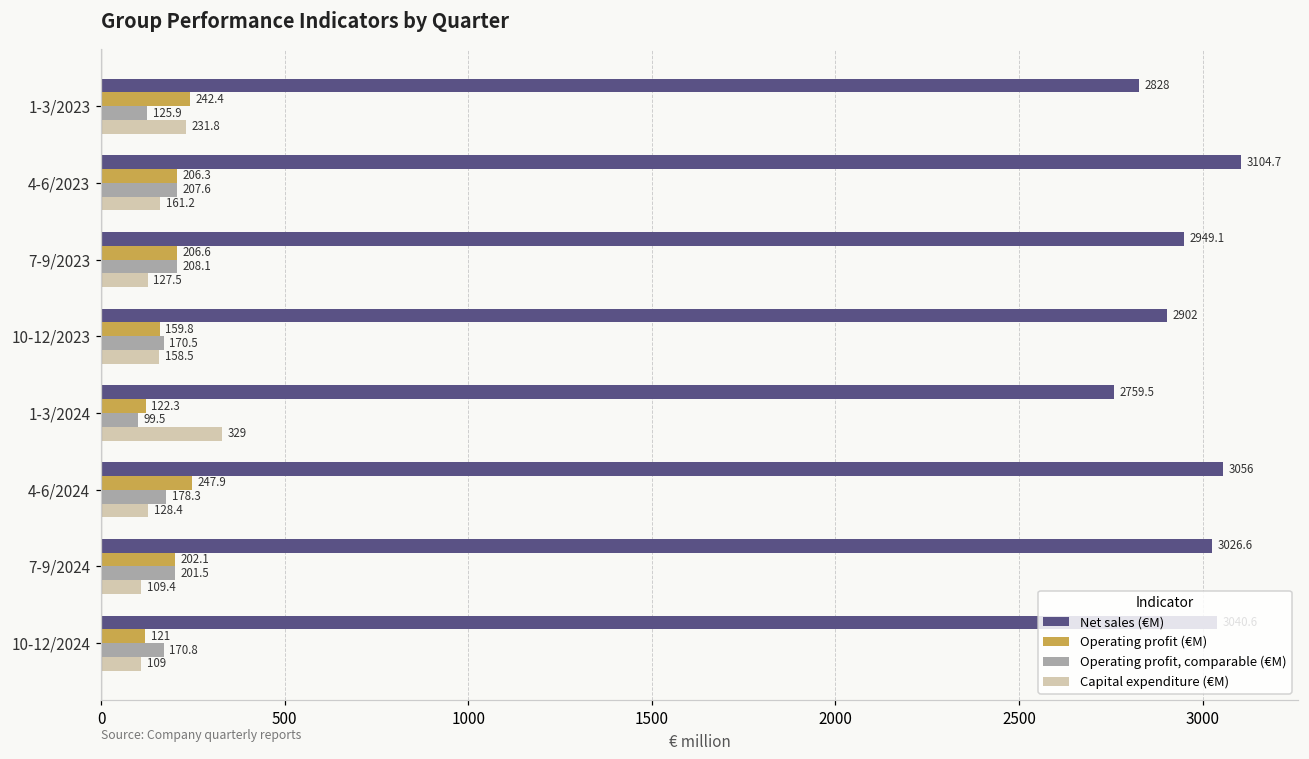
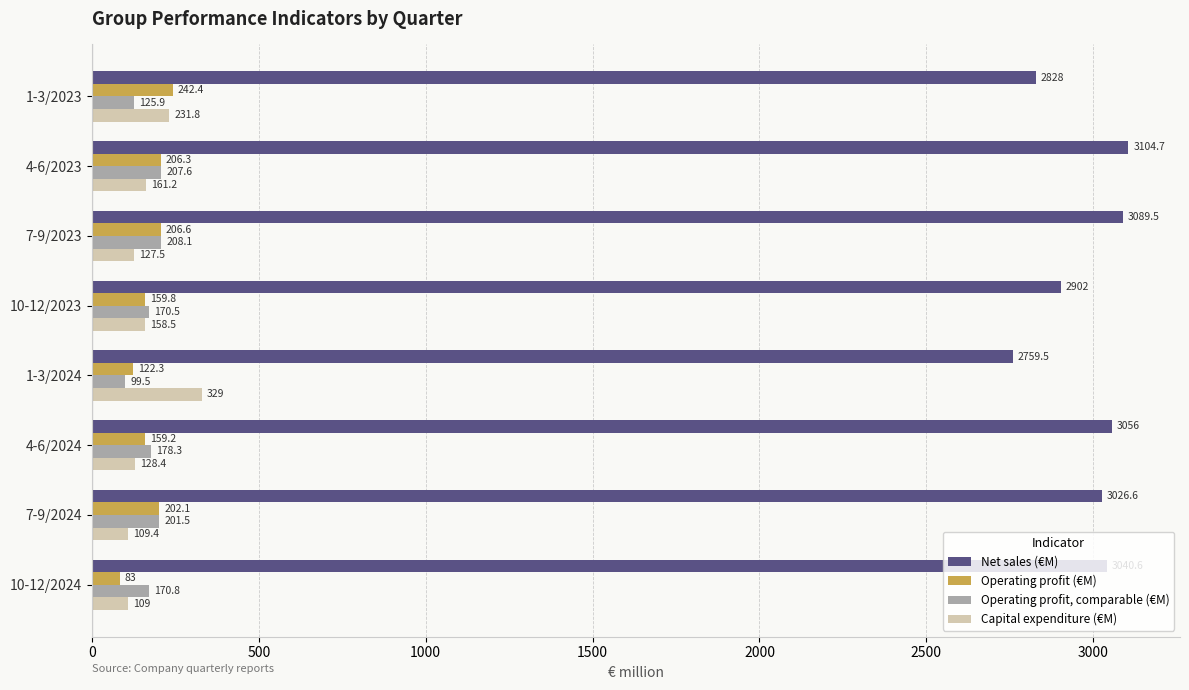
  {
    "Net sales (€M)": {
      "1-3/2023": 2828,
      "4-6/2023": 3104.7,
-     "7-9/2023": 2949.1,
+     "7-9/2023": 3089.5,
      "10-12/2023": 2902,
      "1-3/2024": 2759.5,
      "4-6/2024": 3056,
      "7-9/2024": 3026.6
    },
    "Operating profit (€M)": {
      "1-3/2023": 242.4,
      "4-6/2023": 206.3,
      "7-9/2023": 206.6,
      "10-12/2023": 159.8,
      "1-3/2024": 122.3,
-     "4-6/2024": 247.9,
+     "4-6/2024": 159.2,
      "7-9/2024": 202.1,
-     "10-12/2024": 121
+     "10-12/2024": 83
    }
  }
